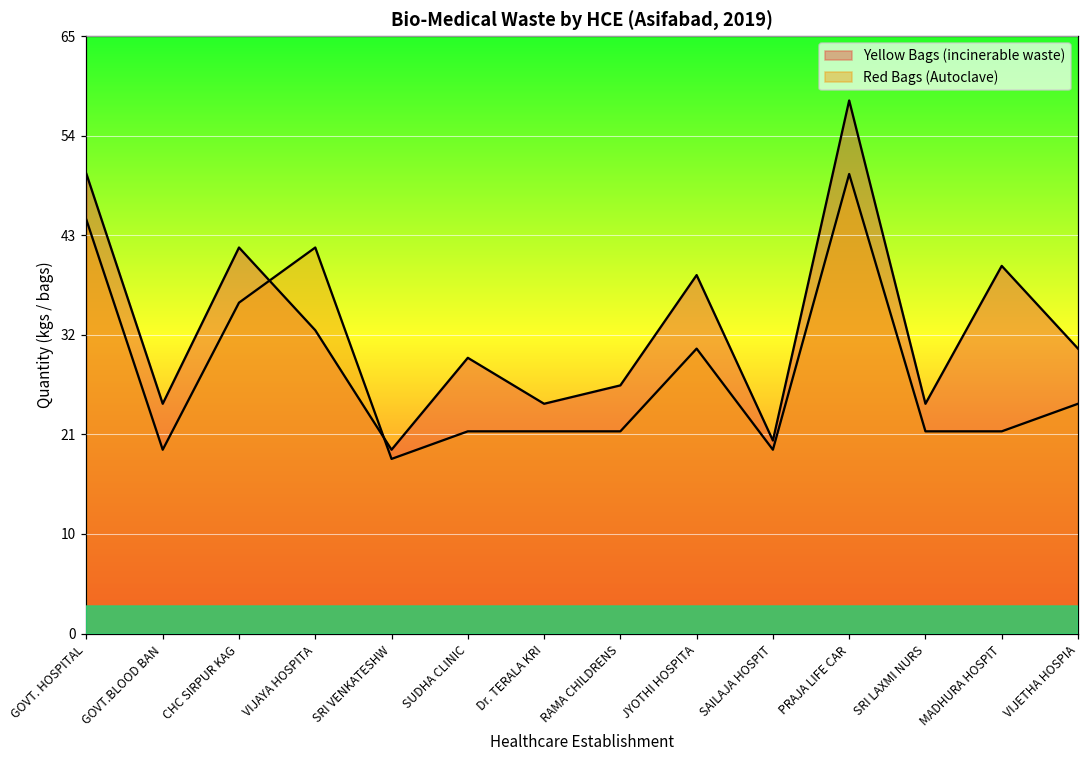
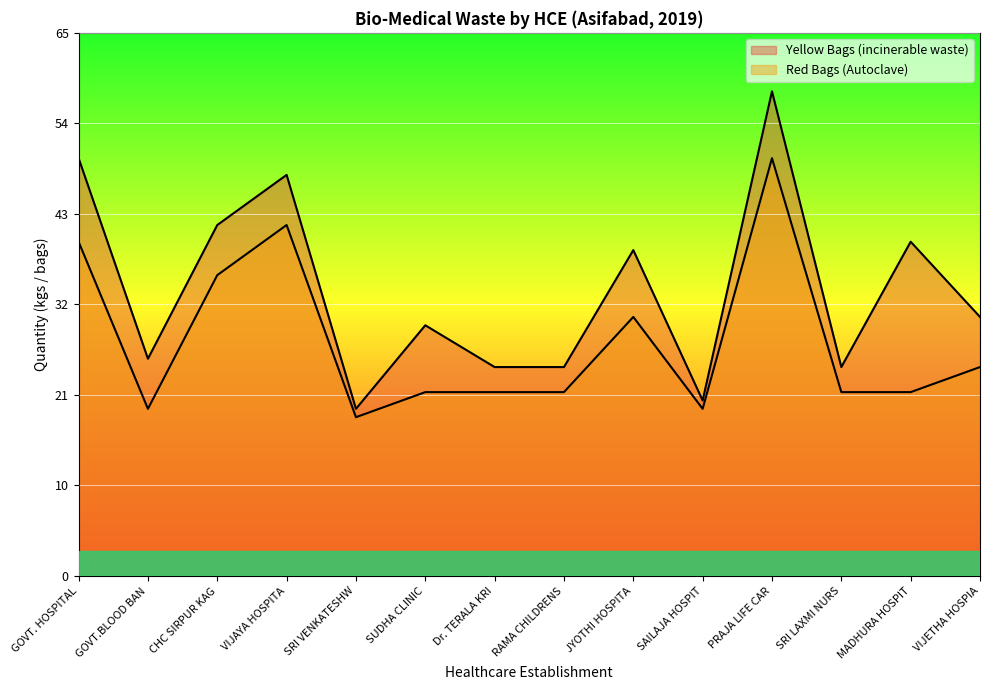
  {
    "Yellow Bags (incinerable waste)": {
      "GOVT. HOSPITAL": 50,
-     "GOVT.BLOOD BAN": 25,
+     "GOVT.BLOOD BAN": 26,
      "CHC SIRPUR KAG": 42,
-     "VIJAYA HOSPITA": 33,
+     "VIJAYA HOSPITA": 48,
      "SRI VENKATESHW": 20,
      "SUDHA CLINIC": 30,
      "Dr. TERALA KRI": 25,
-     "RAMA CHILDRENS": 27,
+     "RAMA CHILDRENS": 25,
      "JYOTHI HOSPITA": 39,
      "SAILAJA HOSPIT": 21,
      "PRAJA LIFE CAR": 58,
      "SRI LAXMI NURS": 25,
      "MADHURA HOSPIT": 40,
      "VIJETHA HOSPIA": 31
    },
    "Red Bags (Autoclave)": {
-     "GOVT. HOSPITAL": 45,
+     "GOVT. HOSPITAL": 40,
      "GOVT.BLOOD BAN": 20,
      "CHC SIRPUR KAG": 36,
      "VIJAYA HOSPITA": 42,
      "SRI VENKATESHW": 19,
      "SUDHA CLINIC": 22,
      "Dr. TERALA KRI": 22,
      "RAMA CHILDRENS": 22,
      "JYOTHI HOSPITA": 31,
      "SAILAJA HOSPIT": 20,
      "PRAJA LIFE CAR": 50,
      "SRI LAXMI NURS": 22,
      "MADHURA HOSPIT": 22,
      "VIJETHA HOSPIA": 25
    }
  }
